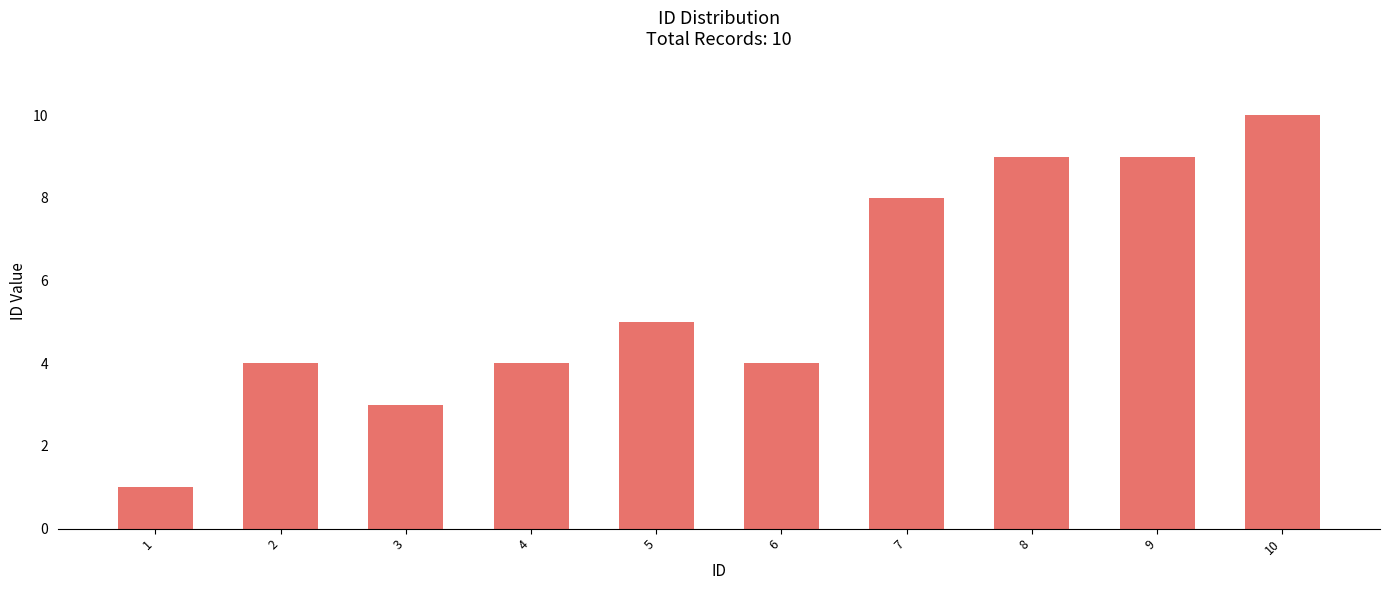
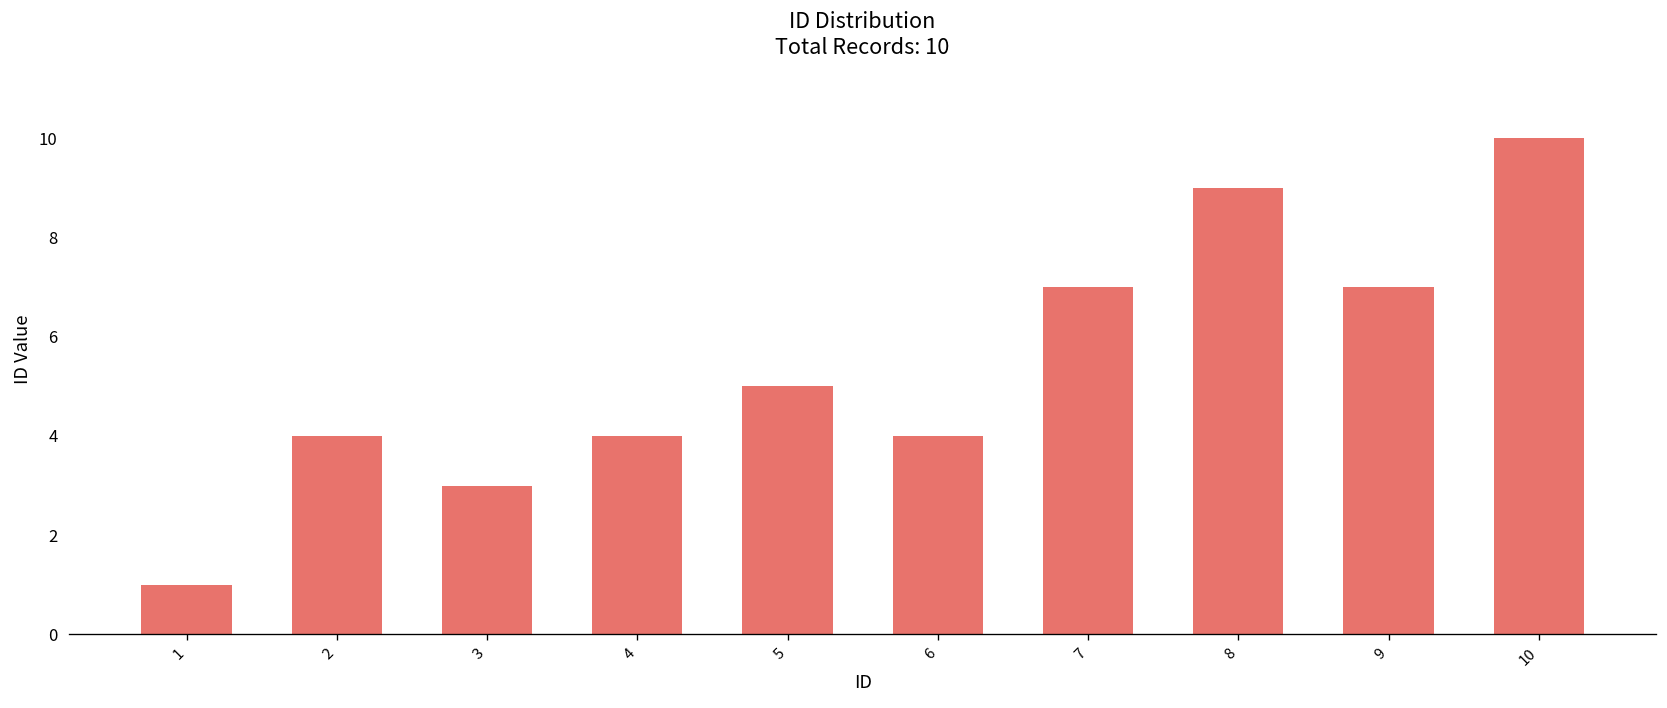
  {
    "1": 1,
    "2": 4,
    "3": 3,
    "4": 4,
    "5": 5,
    "6": 4,
-   "7": 8,
+   "7": 7,
    "8": 9,
-   "9": 9,
+   "9": 7,
    "10": 10
  }
